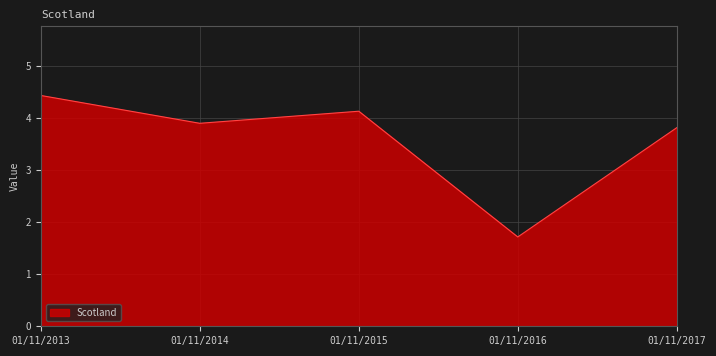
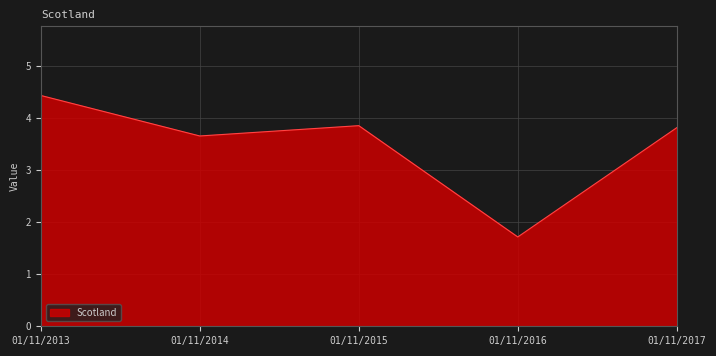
  {
    "01/11/2013": 4.4,
-   "01/11/2014": 3.9,
-   "01/11/2015": 4.1,
+   "01/11/2014": 3.7,
+   "01/11/2015": 3.9,
    "01/11/2016": 1.7,
    "01/11/2017": 3.8
  }
